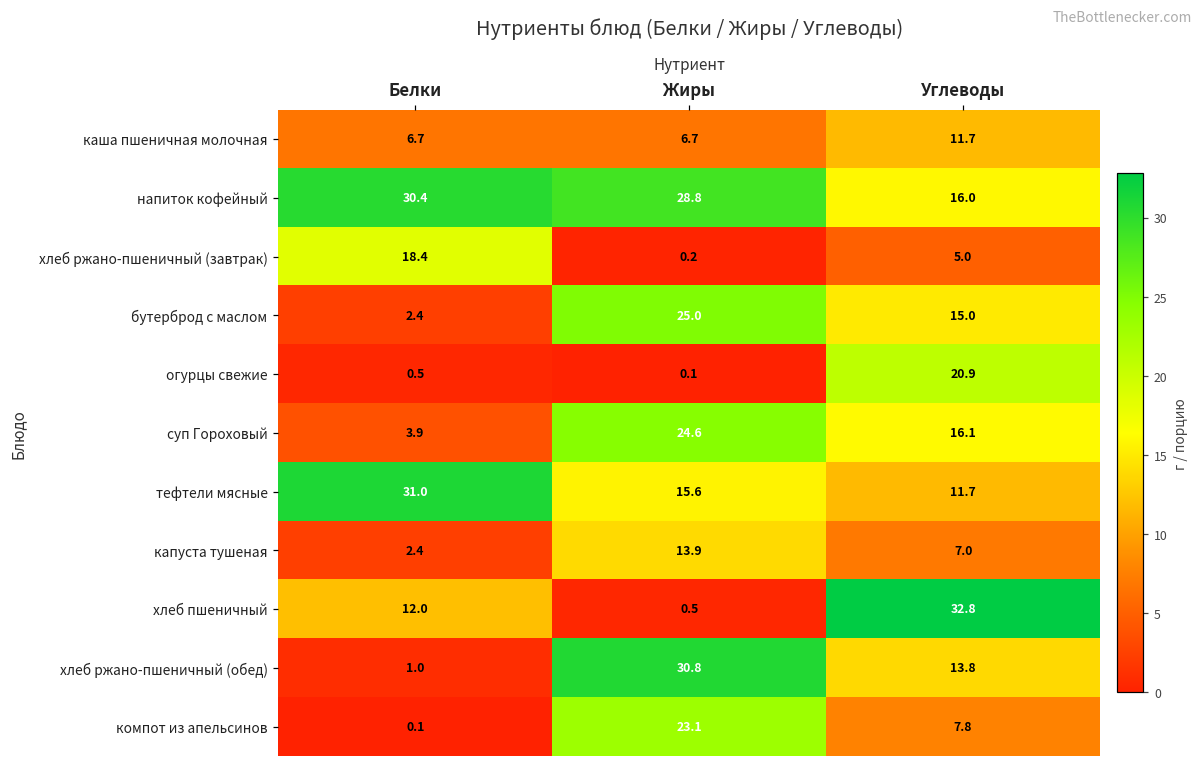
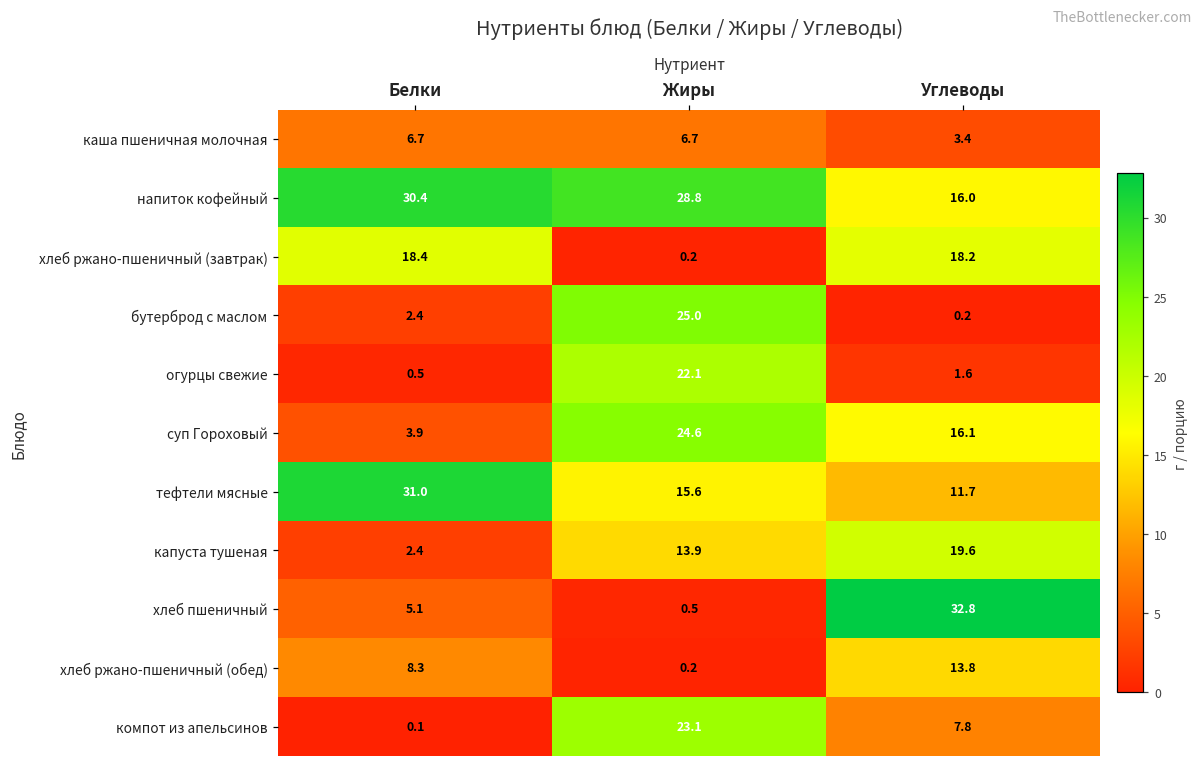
  {
    "каша пшеничная молочная": {
      "Белки": 6.7,
      "Жиры": 6.7,
-     "Углеводы": 11.7
+     "Углеводы": 3.4
    },
    "напиток кофейный": {
      "Белки": 30.4,
      "Жиры": 28.8,
      "Углеводы": 16.0
    },
    "хлеб ржано-пшеничный (завтрак)": {
      "Белки": 18.4,
      "Жиры": 0.2,
-     "Углеводы": 5.0
+     "Углеводы": 18.2
    },
    "бутерброд с маслом": {
      "Белки": 2.4,
      "Жиры": 25.0,
-     "Углеводы": 15.0
+     "Углеводы": 0.2
    },
    "огурцы свежие": {
      "Белки": 0.5,
-     "Жиры": 0.1,
-     "Углеводы": 20.9
+     "Жиры": 22.1,
+     "Углеводы": 1.6
    },
    "суп Гороховый": {
      "Белки": 3.9,
      "Жиры": 24.6,
      "Углеводы": 16.1
    },
    "тефтели мясные": {
      "Белки": 31.0,
      "Жиры": 15.6,
      "Углеводы": 11.7
    },
    "капуста тушеная": {
      "Белки": 2.4,
      "Жиры": 13.9,
-     "Углеводы": 7.0
+     "Углеводы": 19.6
    },
    "хлеб пшеничный": {
-     "Белки": 12.0,
+     "Белки": 5.1,
      "Жиры": 0.5,
      "Углеводы": 32.8
    },
    "хлеб ржано-пшеничный (обед)": {
-     "Белки": 1.0,
-     "Жиры": 30.8,
+     "Белки": 8.3,
+     "Жиры": 0.2,
      "Углеводы": 13.8
    },
    "компот из апельсинов": {
      "Белки": 0.1,
      "Жиры": 23.1,
      "Углеводы": 7.8
    }
  }
